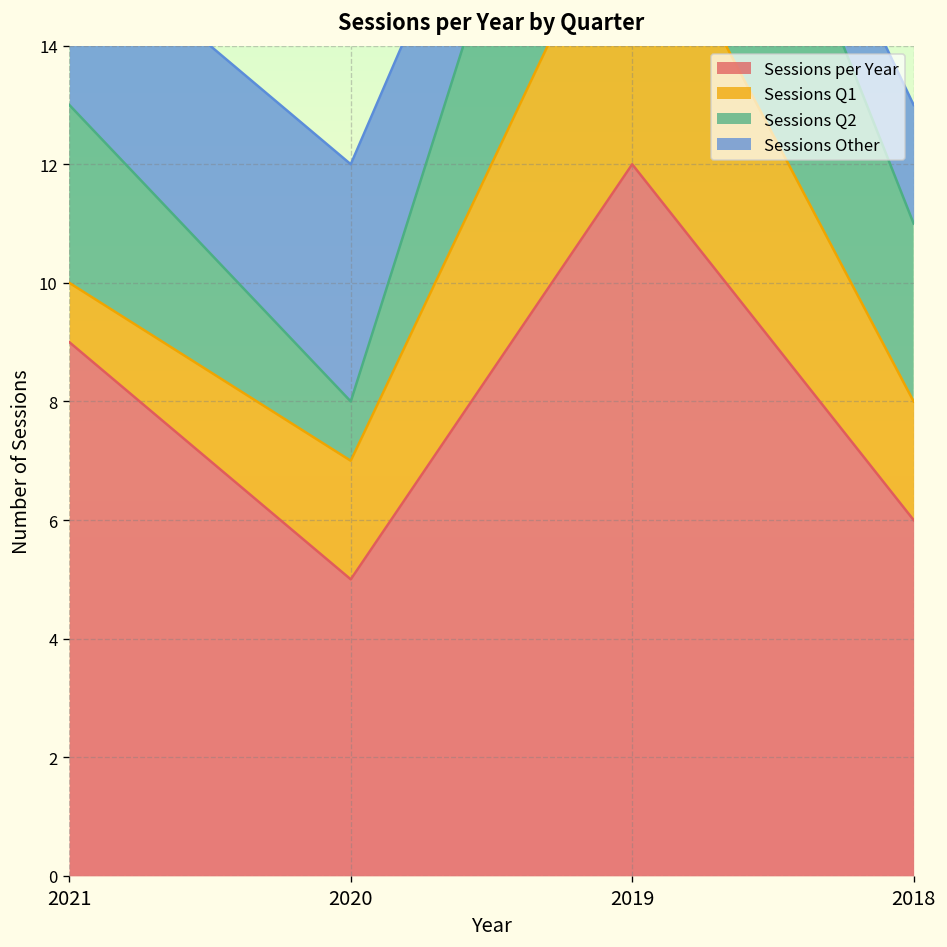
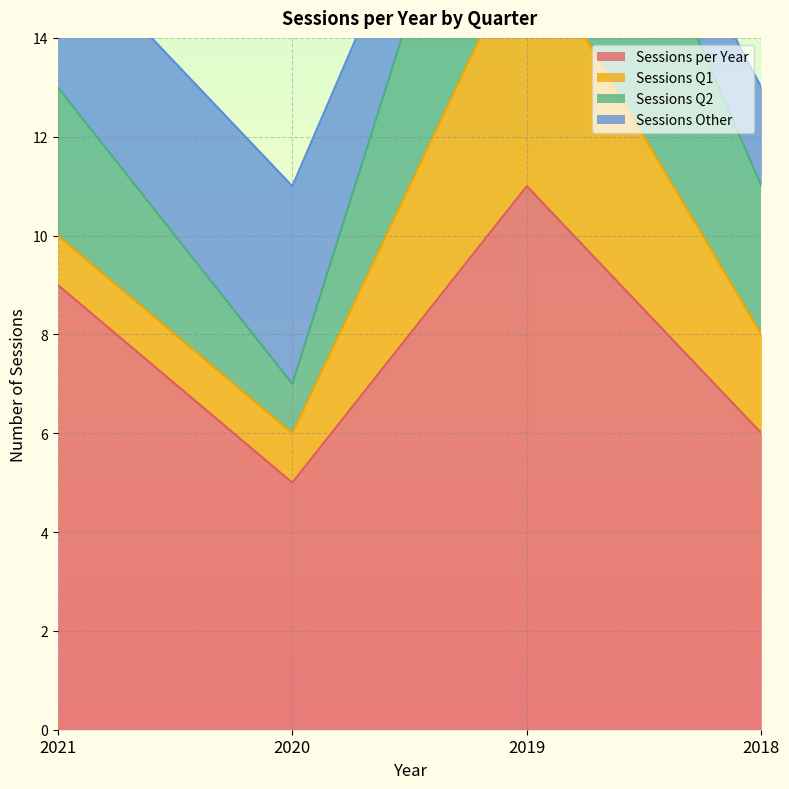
  {
    "Sessions per Year": {
      "2021": 9,
      "2020": 5,
-     "2019": 12,
+     "2019": 11,
      "2018": 6
    },
    "Sessions Q1": {
      "2021": 1,
-     "2020": 2,
+     "2020": 1,
      "2018": 2
    },
    "Sessions Q2": {
      "2021": 3,
      "2020": 1,
      "2018": 3
    },
    "Sessions Other": {
      "2020": 4,
      "2018": 2
    }
  }
